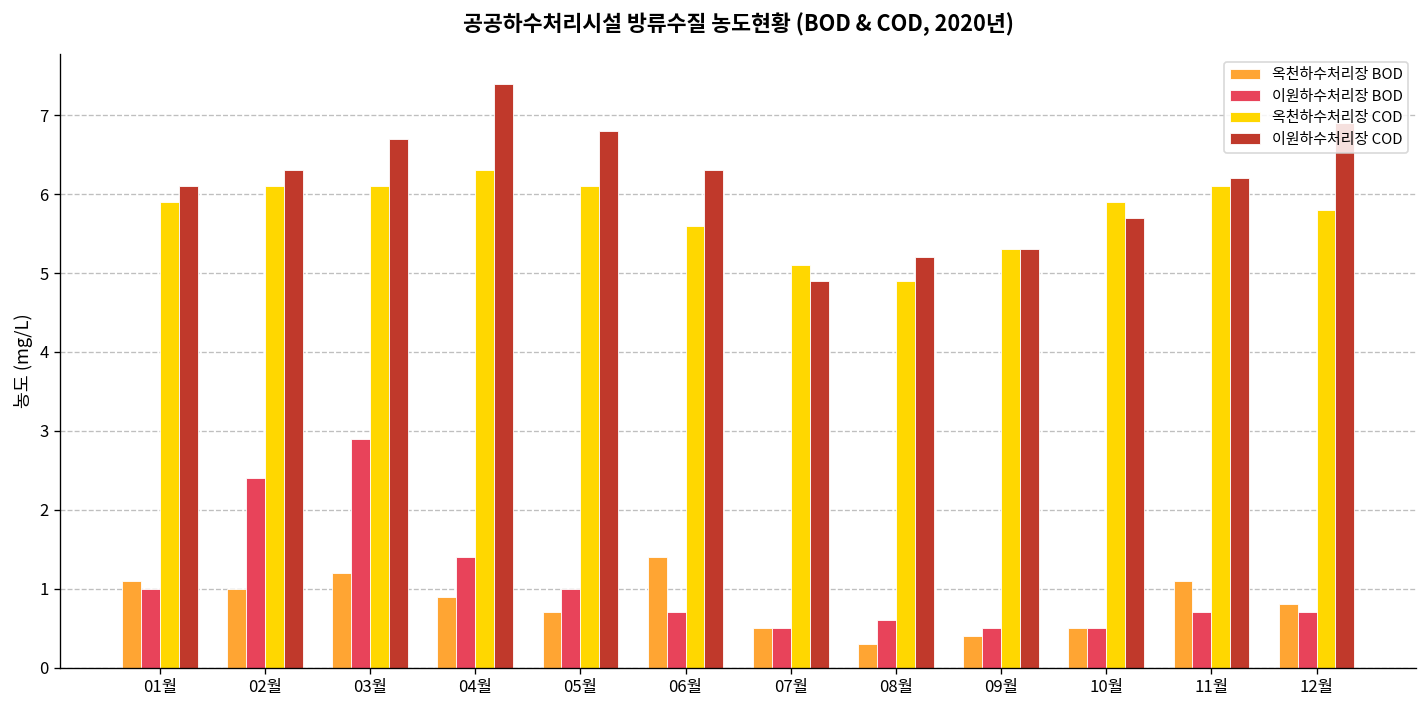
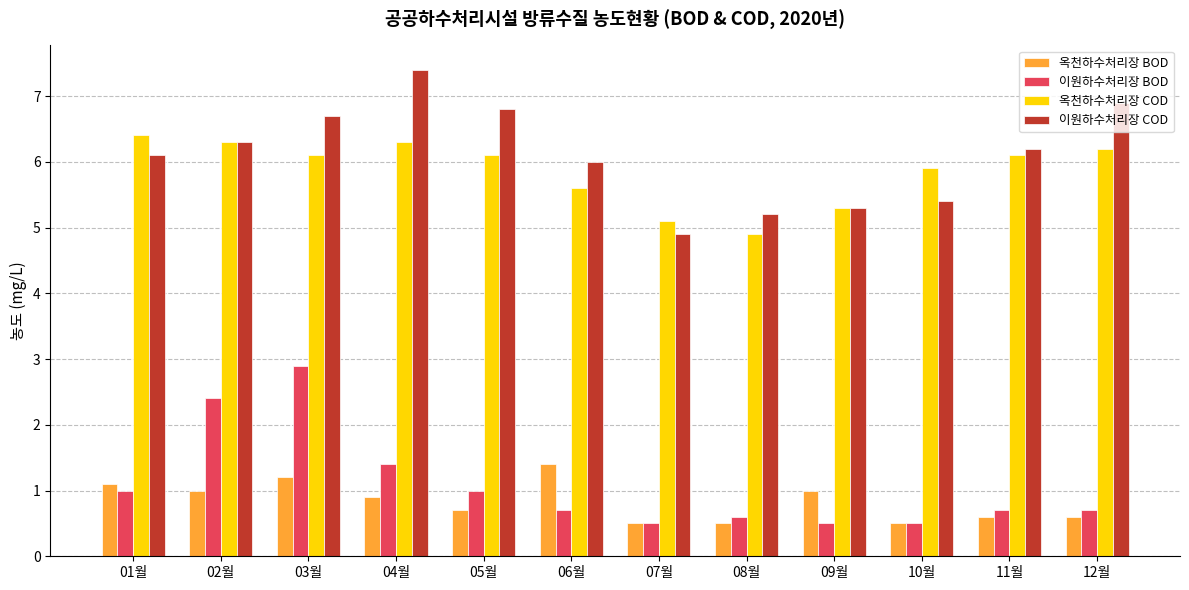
  {
    "옥천하수처리장 BOD": {
      "01월": 1.1,
      "02월": 1.0,
      "03월": 1.2,
      "04월": 0.9,
      "05월": 0.7,
      "06월": 1.4,
      "07월": 0.5,
-     "08월": 0.3,
-     "09월": 0.4,
+     "08월": 0.5,
+     "09월": 1.0,
      "10월": 0.5,
-     "11월": 1.1,
-     "12월": 0.8
+     "11월": 0.6,
+     "12월": 0.6
    },
    "이원하수처리장 BOD": {
      "01월": 1.0,
      "02월": 2.4,
      "03월": 2.9,
      "04월": 1.4,
      "05월": 1.0,
      "06월": 0.7,
      "07월": 0.5,
      "08월": 0.6,
      "09월": 0.5,
      "10월": 0.5,
      "11월": 0.7,
      "12월": 0.7
    },
    "옥천하수처리장 COD": {
-     "01월": 5.9,
-     "02월": 6.1,
+     "01월": 6.4,
+     "02월": 6.3,
      "03월": 6.1,
      "04월": 6.3,
      "05월": 6.1,
      "06월": 5.6,
      "07월": 5.1,
      "08월": 4.9,
      "09월": 5.3,
      "10월": 5.9,
      "11월": 6.1,
-     "12월": 5.8
+     "12월": 6.2
    },
    "이원하수처리장 COD": {
      "01월": 6.1,
      "02월": 6.3,
      "03월": 6.7,
      "04월": 7.4,
      "05월": 6.8,
-     "06월": 6.3,
+     "06월": 6.0,
      "07월": 4.9,
      "08월": 5.2,
      "09월": 5.3,
-     "10월": 5.7,
+     "10월": 5.4,
      "11월": 6.2
    }
  }
